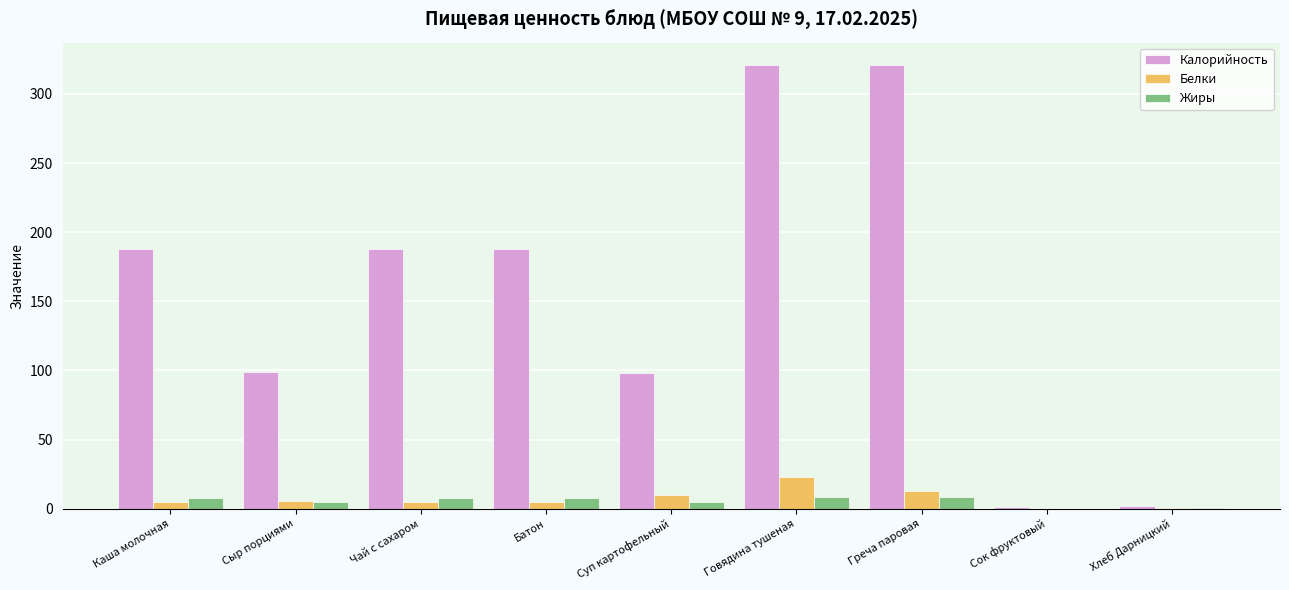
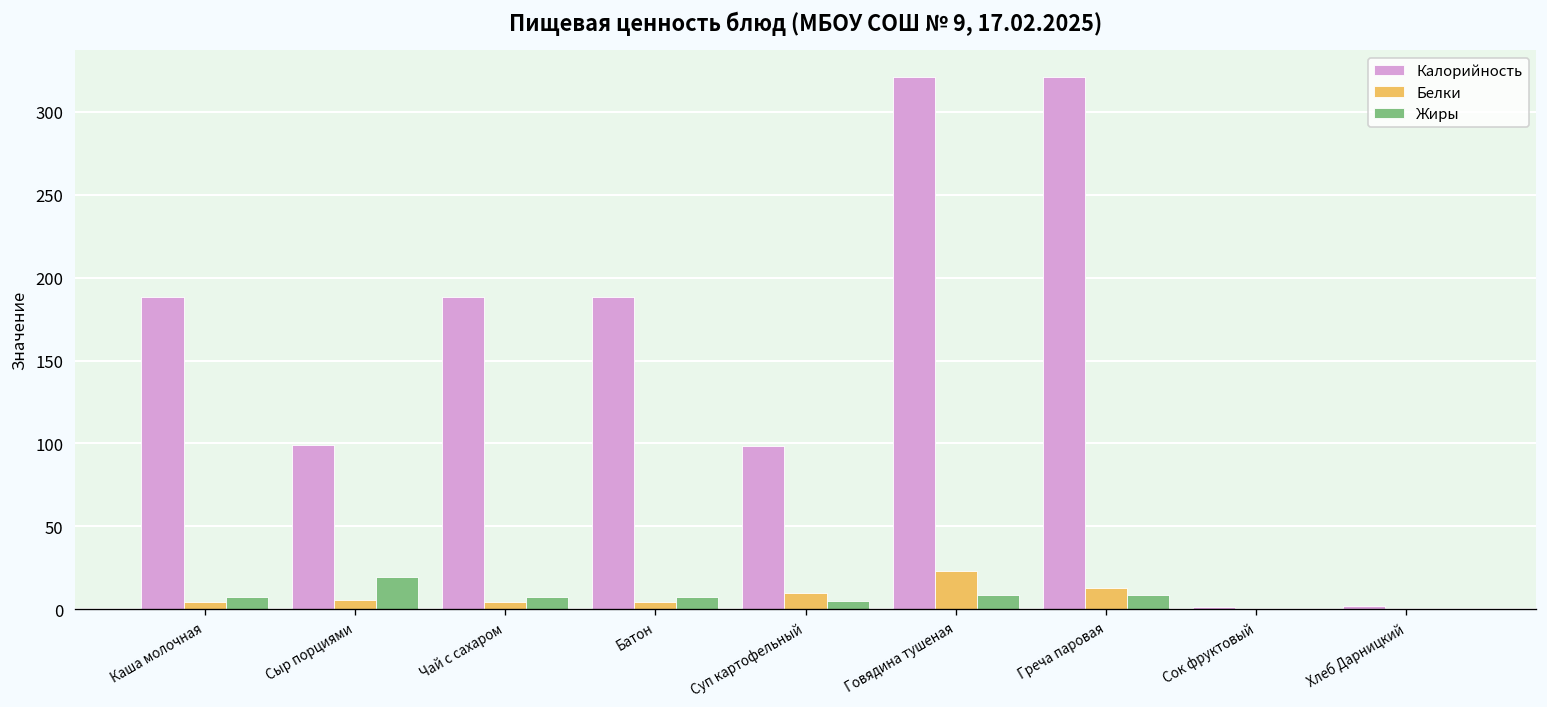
  {
    "Калорийность": {
      "Каша молочная": 188,
      "Сыр порциями": 99,
      "Чай с сахаром": 188,
      "Батон": 188,
      "Суп картофельный": 98,
      "Говядина тушеная": 321,
      "Греча паровая": 321,
      "Хлеб Дарницкий": 2
    },
    "Белки": {
      "Каша молочная": 5,
      "Сыр порциями": 6,
      "Чай с сахаром": 5,
      "Батон": 5,
      "Суп картофельный": 10,
      "Говядина тушеная": 23,
      "Греча паровая": 13,
      "Сок фруктовый": 0
    },
    "Жиры": {
      "Каша молочная": 7,
-     "Сыр порциями": 5,
+     "Сыр порциями": 19,
      "Чай с сахаром": 7,
      "Батон": 7,
      "Суп картофельный": 5,
      "Говядина тушеная": 9,
      "Греча паровая": 9,
      "Сок фруктовый": 0
    }
  }
